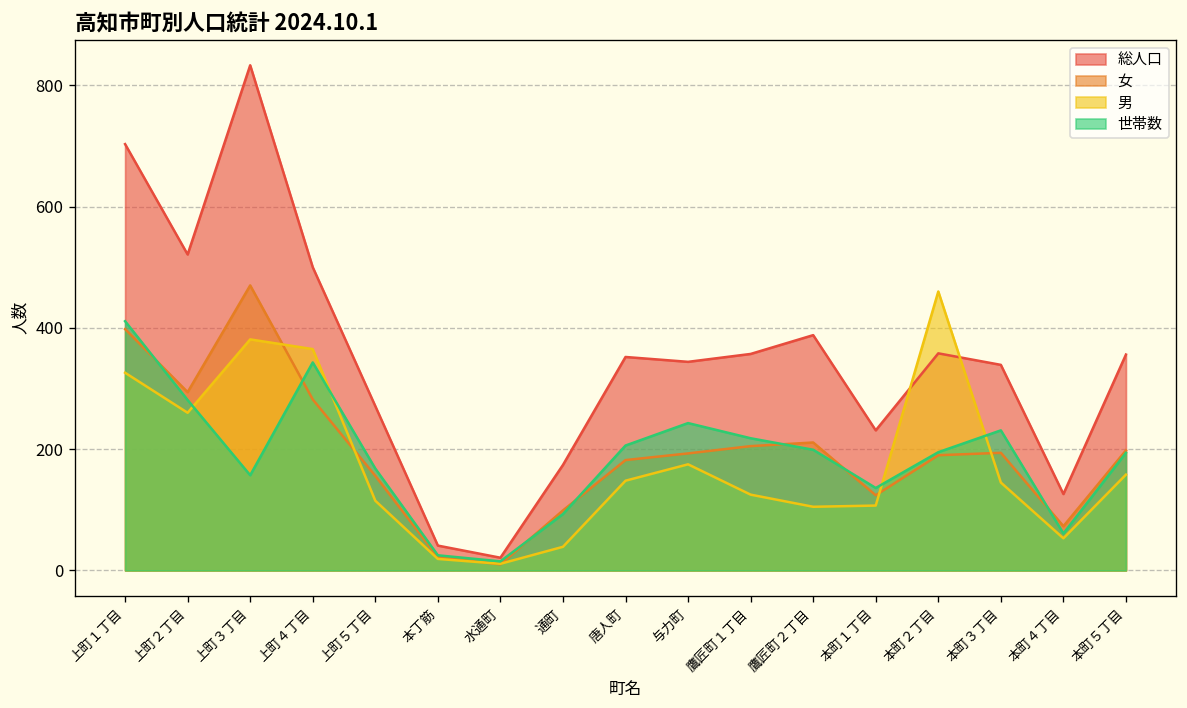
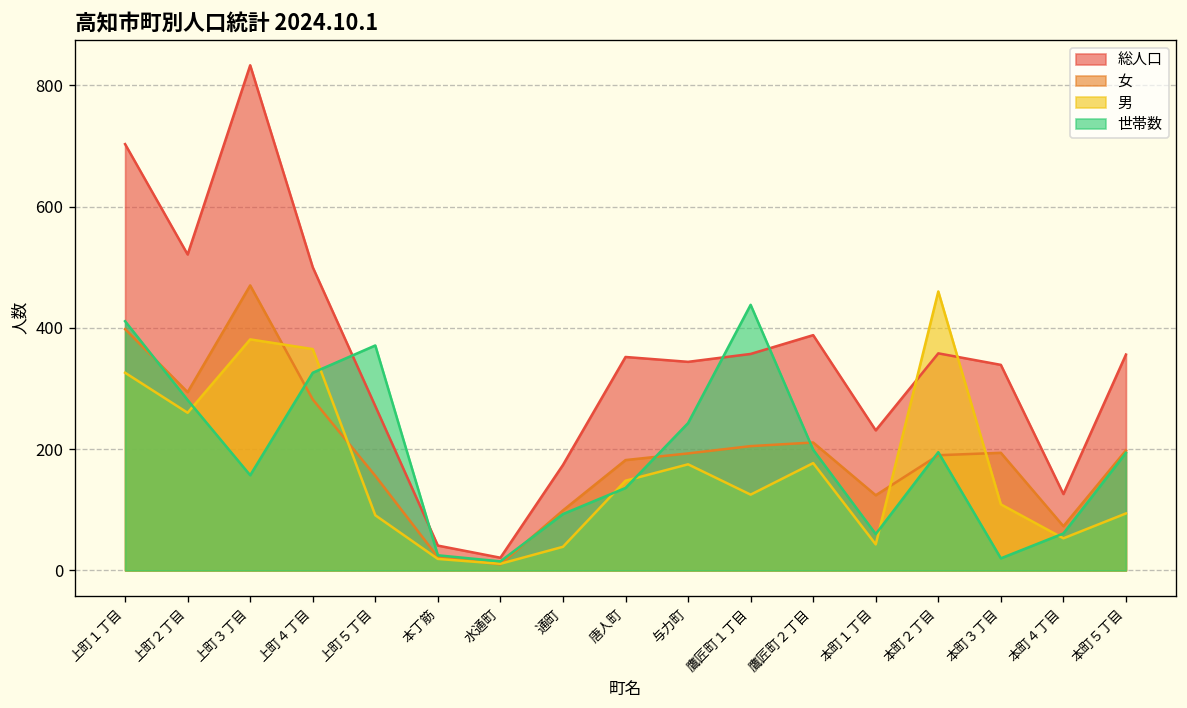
  {
    "男": {
      "上町１丁目": 330,
      "上町２丁目": 260,
      "上町３丁目": 380,
      "上町４丁目": 370,
-     "上町５丁目": 120,
+     "上町５丁目": 90,
      "通町": 40,
      "唐人町": 150,
      "与力町": 180,
      "鷹匠町１丁目": 130,
-     "鷹匠町２丁目": 110,
-     "本町１丁目": 110,
+     "鷹匠町２丁目": 180,
+     "本町１丁目": 40,
      "本町２丁目": 460,
-     "本町３丁目": 150,
+     "本町３丁目": 110,
      "本町４丁目": 50,
-     "本町５丁目": 160
+     "本町５丁目": 90
    },
    "世帯数": {
      "上町１丁目": 410,
      "上町２丁目": 280,
      "上町３丁目": 160,
-     "上町４丁目": 340,
-     "上町５丁目": 170,
+     "上町４丁目": 330,
+     "上町５丁目": 370,
      "通町": 90,
-     "唐人町": 210,
+     "唐人町": 140,
      "与力町": 240,
-     "鷹匠町１丁目": 220,
+     "鷹匠町１丁目": 440,
      "鷹匠町２丁目": 200,
-     "本町１丁目": 140,
+     "本町１丁目": 60,
      "本町２丁目": 200,
-     "本町３丁目": 230,
+     "本町３丁目": 20,
      "本町４丁目": 60
    }
  }
